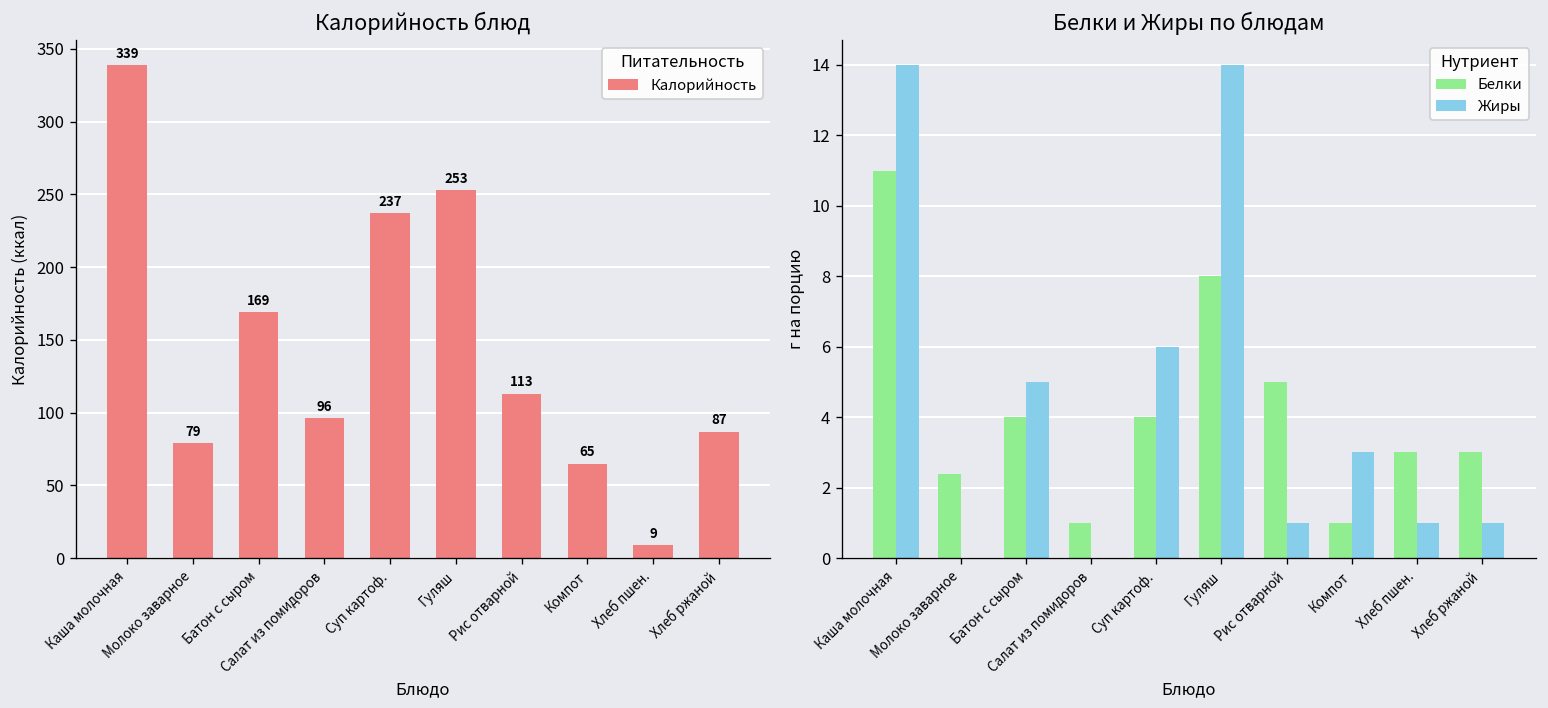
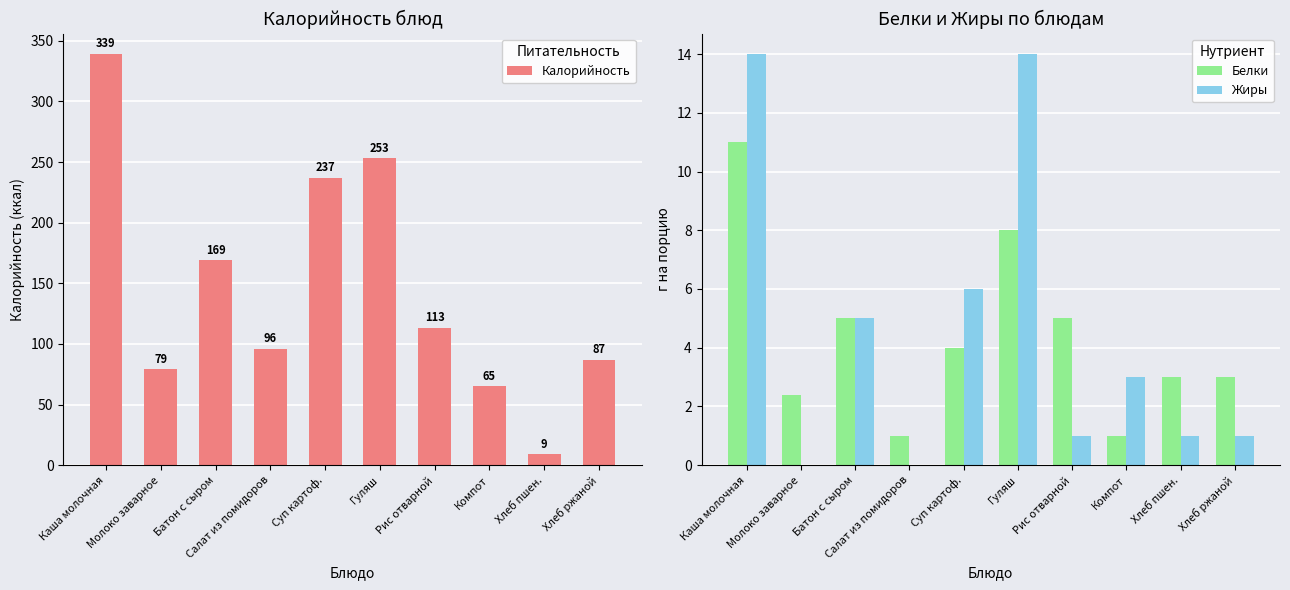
  {
    "Калорийность блюд": {
      "Каша молочная": 339,
      "Молоко заварное": 79,
      "Батон с сыром": 169,
      "Салат из помидоров": 96,
      "Суп картоф.": 237,
      "Гуляш": 253,
      "Рис отварной": 113,
      "Компот": 65,
      "Хлеб пшен.": 9,
      "Хлеб ржаной": 87
    },
    "Белки и Жиры по блюдам": {
      "Белки": {
        "Каша молочная": 11,
        "Молоко заварное": 2.4,
-       "Батон с сыром": 4,
+       "Батон с сыром": 5,
        "Салат из помидоров": 1,
        "Суп картоф.": 4,
        "Гуляш": 8,
        "Рис отварной": 5,
        "Компот": 1,
        "Хлеб пшен.": 3,
        "Хлеб ржаной": 3
      },
      "Жиры": {
        "Каша молочная": 14,
        "Молоко заварное": 0,
        "Батон с сыром": 5,
        "Салат из помидоров": 0,
        "Суп картоф.": 6,
        "Гуляш": 14,
        "Рис отварной": 1,
        "Компот": 3,
        "Хлеб пшен.": 1,
        "Хлеб ржаной": 1
      }
    }
  }
